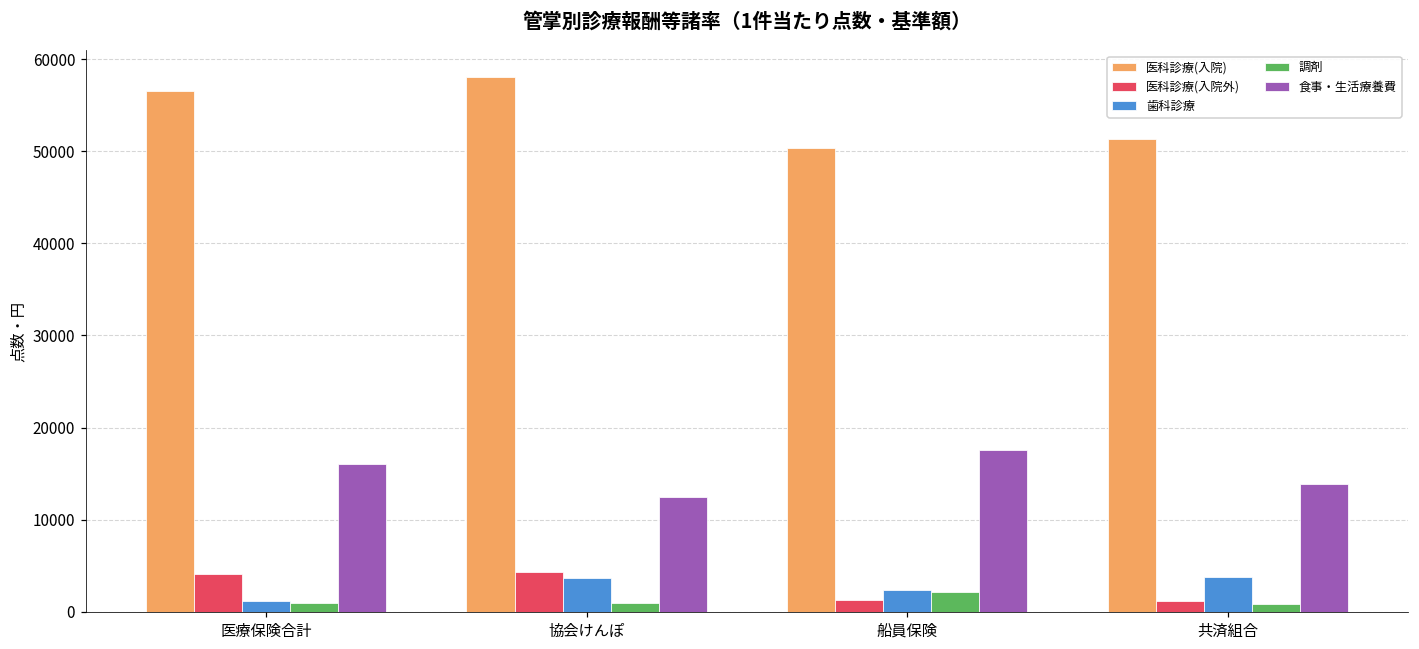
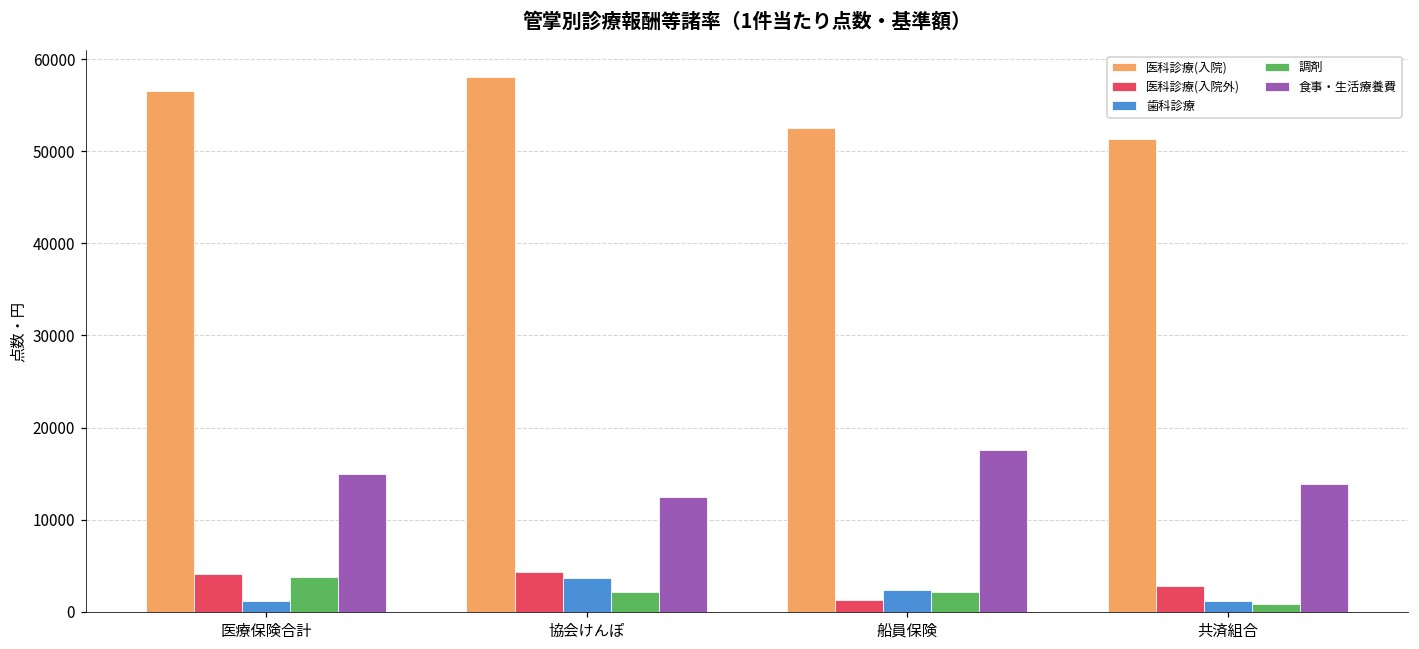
  {
    "医科診療(入院)": {
      "医療保険合計": 57000,
      "協会けんぽ": 58000,
-     "船員保険": 50000,
+     "船員保険": 53000,
      "共済組合": 51000
    },
    "医科診療(入院外)": {
      "医療保険合計": 4000,
      "協会けんぽ": 4000,
      "船員保険": 1000,
-     "共済組合": 1000
+     "共済組合": 3000
    },
    "歯科診療": {
      "医療保険合計": 1000,
      "協会けんぽ": 4000,
      "船員保険": 2000,
-     "共済組合": 4000
+     "共済組合": 1000
    },
    "調剤": {
-     "医療保険合計": 1000,
-     "協会けんぽ": 1000,
+     "医療保険合計": 4000,
+     "協会けんぽ": 2000,
      "船員保険": 2000,
      "共済組合": 1000
    },
    "食事・生活療養費": {
-     "医療保険合計": 16000,
+     "医療保険合計": 15000,
      "協会けんぽ": 13000,
      "船員保険": 18000,
      "共済組合": 14000
    }
  }
